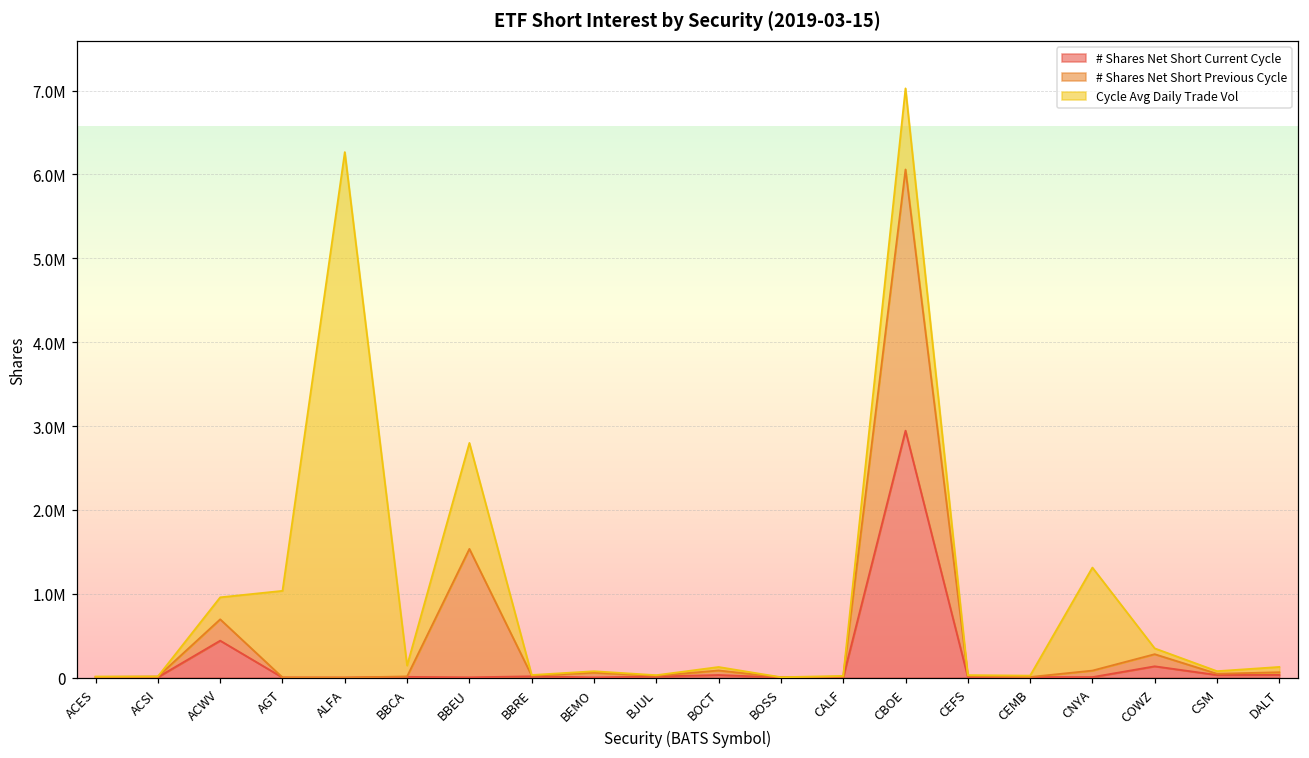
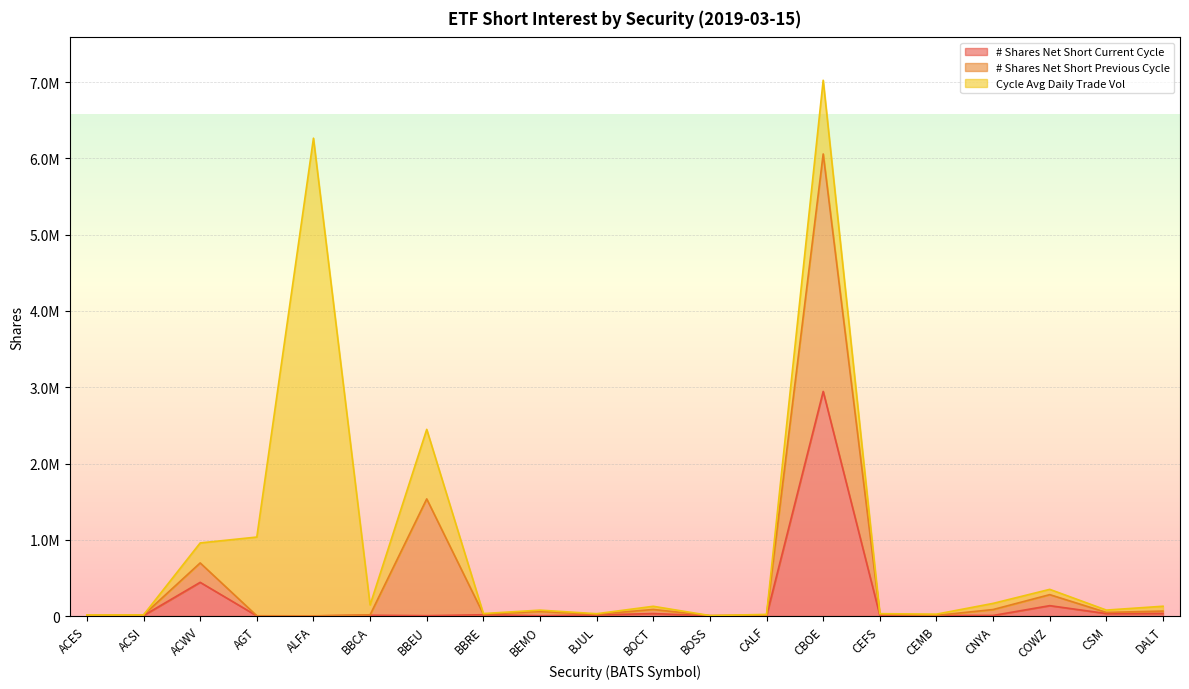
  {
    "Cycle Avg Daily Trade Vol": {
      "ACWV": 300000,
      "AGT": 1000000,
      "ALFA": 6300000,
      "BBCA": 100000,
-     "BBEU": 1300000,
+     "BBEU": 900000,
      "BOCT": 0,
      "CBOE": 1000000,
-     "CNYA": 1200000,
+     "CNYA": 100000,
      "COWZ": 100000,
      "DALT": 100000
    }
  }
